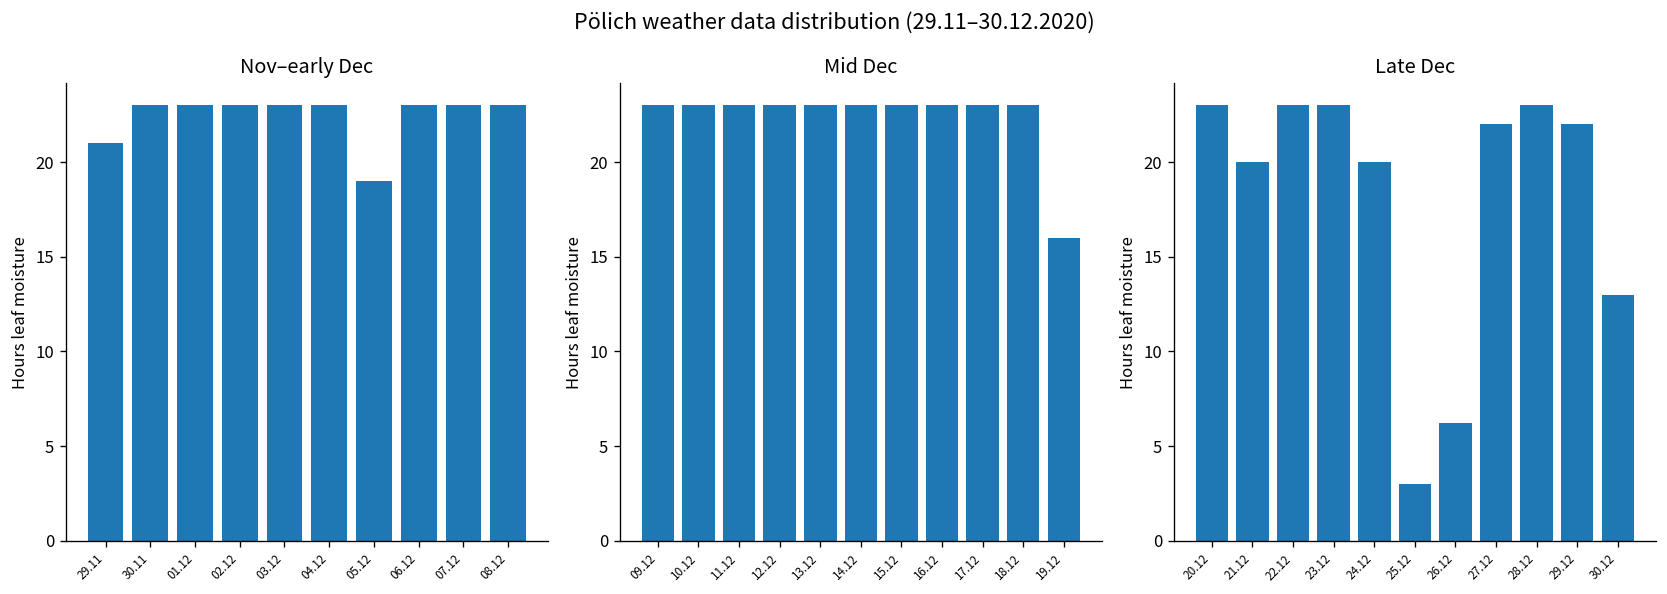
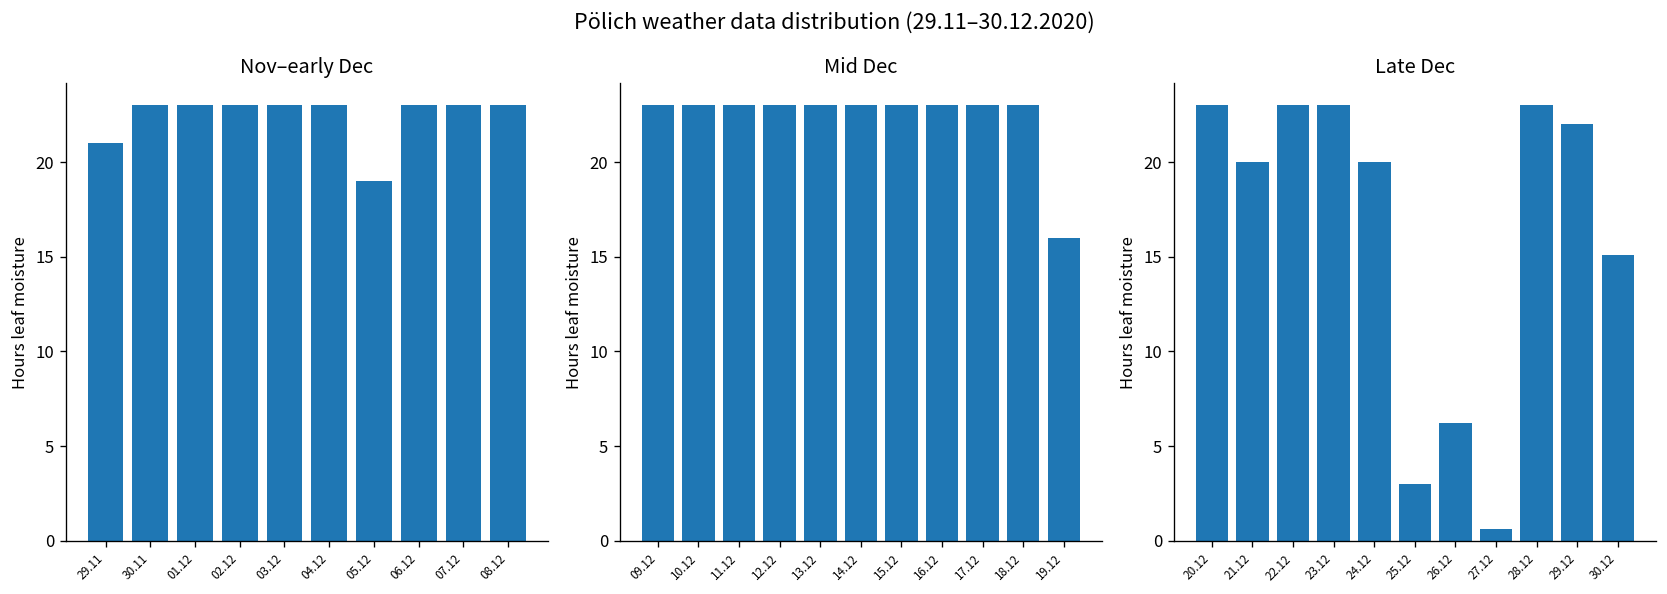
  {
    "Nov–early Dec": {
      "29.11": 21.0,
      "30.11": 23.0,
      "01.12": 23.0,
      "02.12": 23.0,
      "03.12": 23.0,
      "04.12": 23.0,
      "05.12": 19.0,
      "06.12": 23.0,
      "07.12": 23.0,
      "08.12": 23.0
    },
    "Mid Dec": {
      "09.12": 23.0,
      "10.12": 23.0,
      "11.12": 23.0,
      "12.12": 23.0,
      "13.12": 23.0,
      "14.12": 23.0,
      "15.12": 23.0,
      "16.12": 23.0,
      "17.12": 23.0,
      "18.12": 23.0,
      "19.12": 16.0
    },
    "Late Dec": {
      "20.12": 23.0,
      "21.12": 20.0,
      "22.12": 23.0,
      "23.12": 23.0,
      "24.12": 20.0,
      "25.12": 3.0,
      "26.12": 6.2,
-     "27.12": 22.0,
+     "27.12": 0.6,
      "28.12": 23.0,
      "29.12": 22.0,
-     "30.12": 13.0
+     "30.12": 15.1
    }
  }
